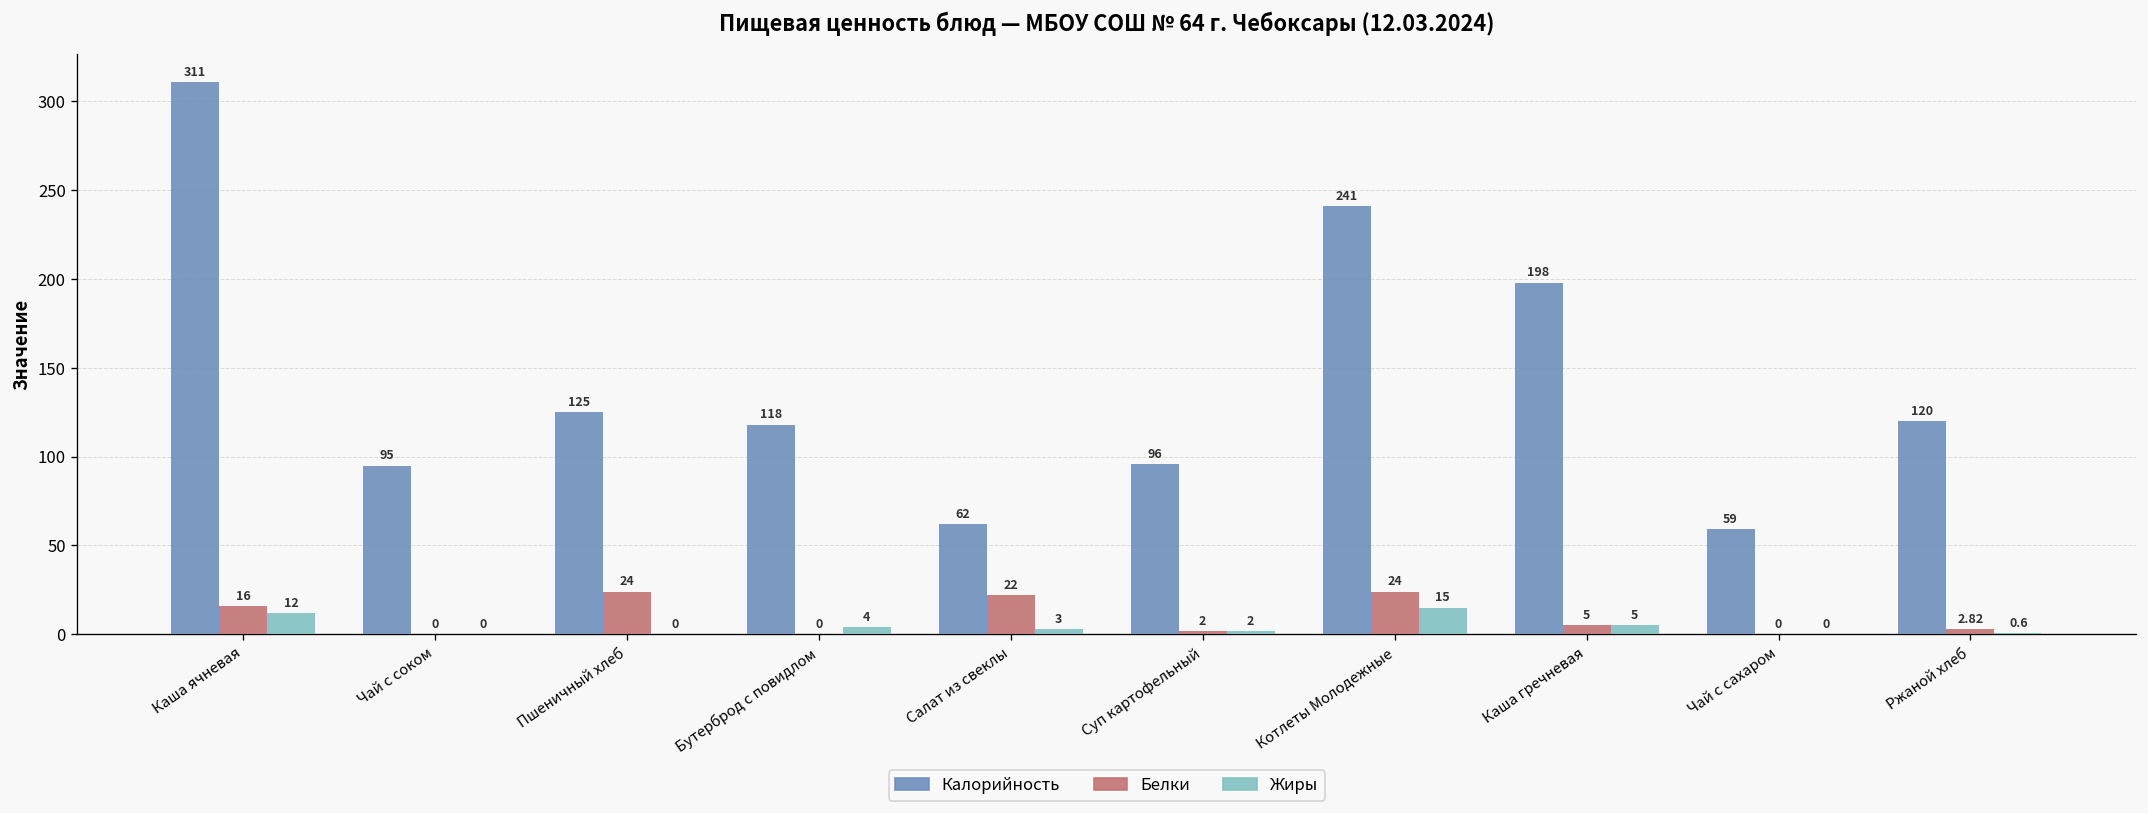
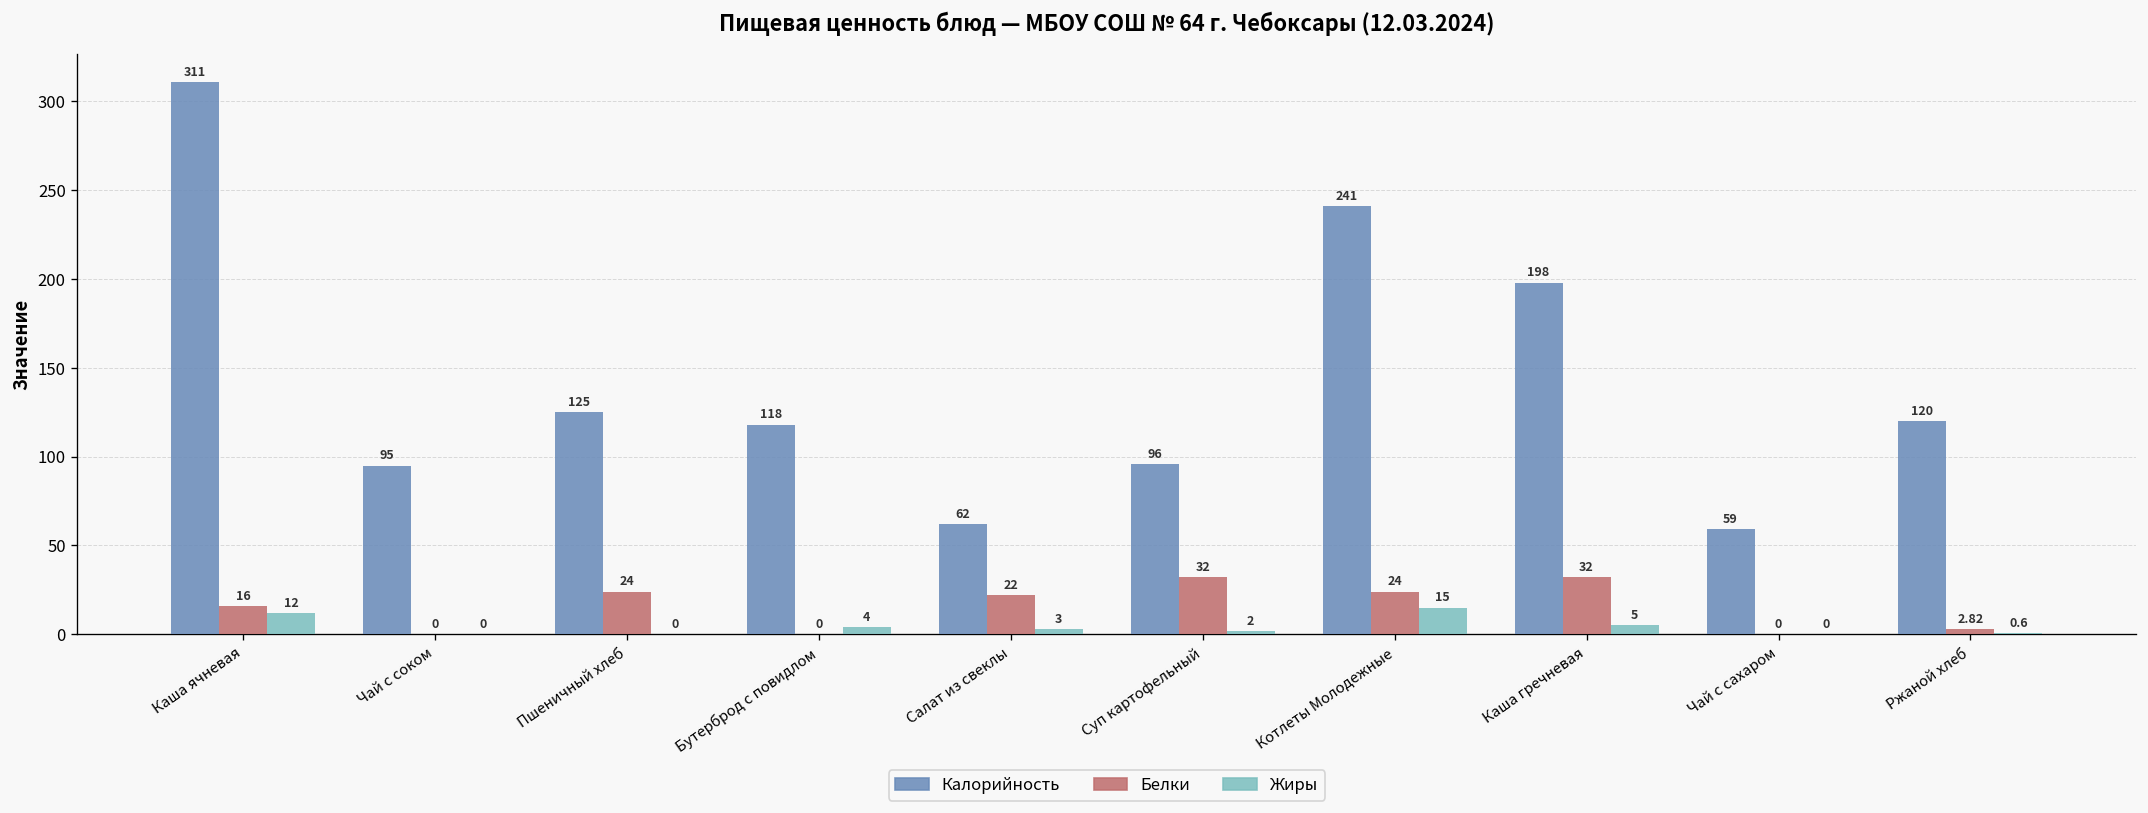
  {
    "Белки": {
      "Каша ячневая": 16,
      "Чай с соком": 0,
      "Пшеничный хлеб": 24,
      "Бутерброд с повидлом": 0,
      "Салат из свеклы": 22,
-     "Суп картофельный": 2,
+     "Суп картофельный": 32,
      "Котлеты Молодежные": 24,
-     "Каша гречневая": 5,
+     "Каша гречневая": 32,
      "Чай с сахаром": 0,
      "Ржаной хлеб": 2.82
    }
  }
